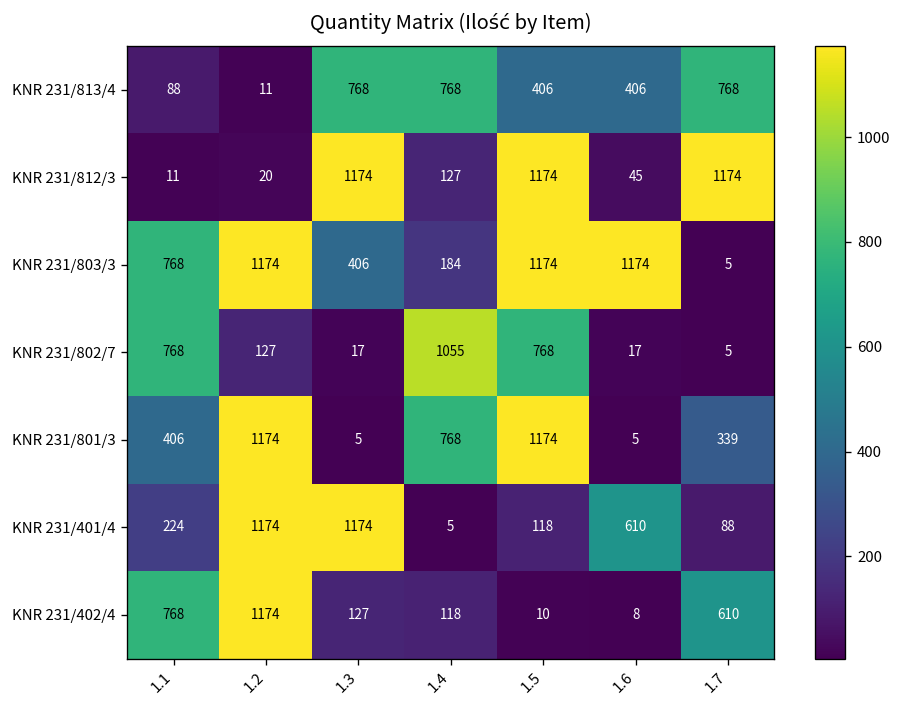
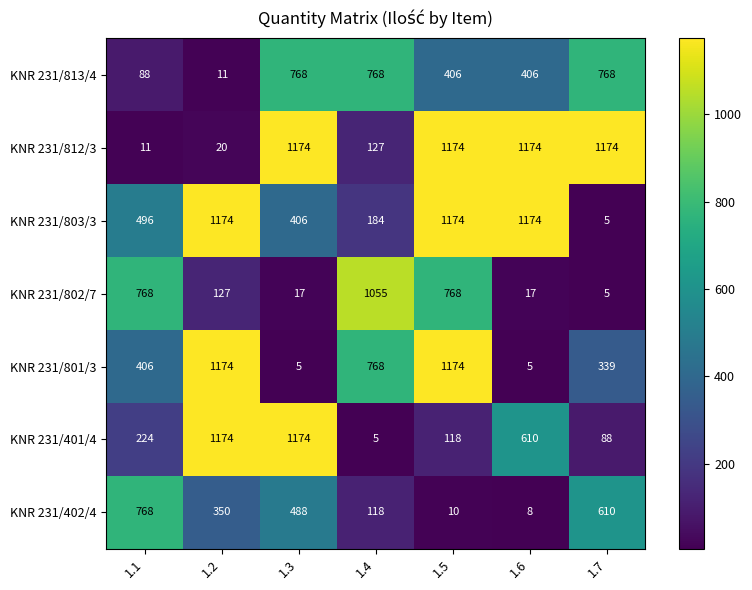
  {
    "KNR 231/813/4": {
      "1.1": 88,
      "1.2": 11,
      "1.3": 768,
      "1.4": 768,
      "1.5": 406,
      "1.6": 406,
      "1.7": 768
    },
    "KNR 231/812/3": {
      "1.1": 11,
      "1.2": 20,
      "1.3": 1174,
      "1.4": 127,
      "1.5": 1174,
-     "1.6": 45,
+     "1.6": 1174,
      "1.7": 1174
    },
    "KNR 231/803/3": {
-     "1.1": 768,
+     "1.1": 496,
      "1.2": 1174,
      "1.3": 406,
      "1.4": 184,
      "1.5": 1174,
      "1.6": 1174,
      "1.7": 5
    },
    "KNR 231/802/7": {
      "1.1": 768,
      "1.2": 127,
      "1.3": 17,
      "1.4": 1055,
      "1.5": 768,
      "1.6": 17,
      "1.7": 5
    },
    "KNR 231/801/3": {
      "1.1": 406,
      "1.2": 1174,
      "1.3": 5,
      "1.4": 768,
      "1.5": 1174,
      "1.6": 5,
      "1.7": 339
    },
    "KNR 231/401/4": {
      "1.1": 224,
      "1.2": 1174,
      "1.3": 1174,
      "1.4": 5,
      "1.5": 118,
      "1.6": 610,
      "1.7": 88
    },
    "KNR 231/402/4": {
      "1.1": 768,
-     "1.2": 1174,
-     "1.3": 127,
+     "1.2": 350,
+     "1.3": 488,
      "1.4": 118,
      "1.5": 10,
      "1.6": 8,
      "1.7": 610
    }
  }
